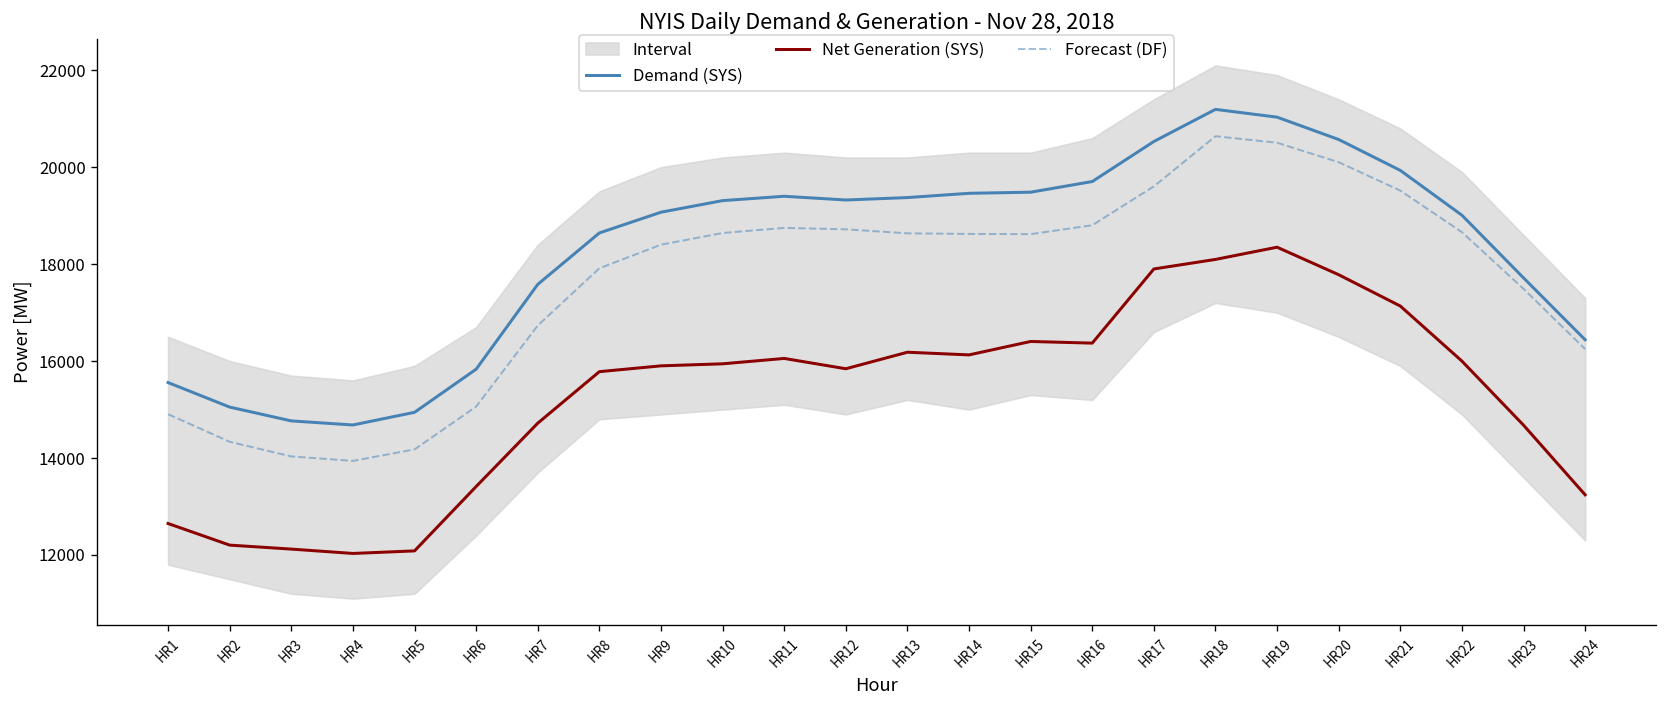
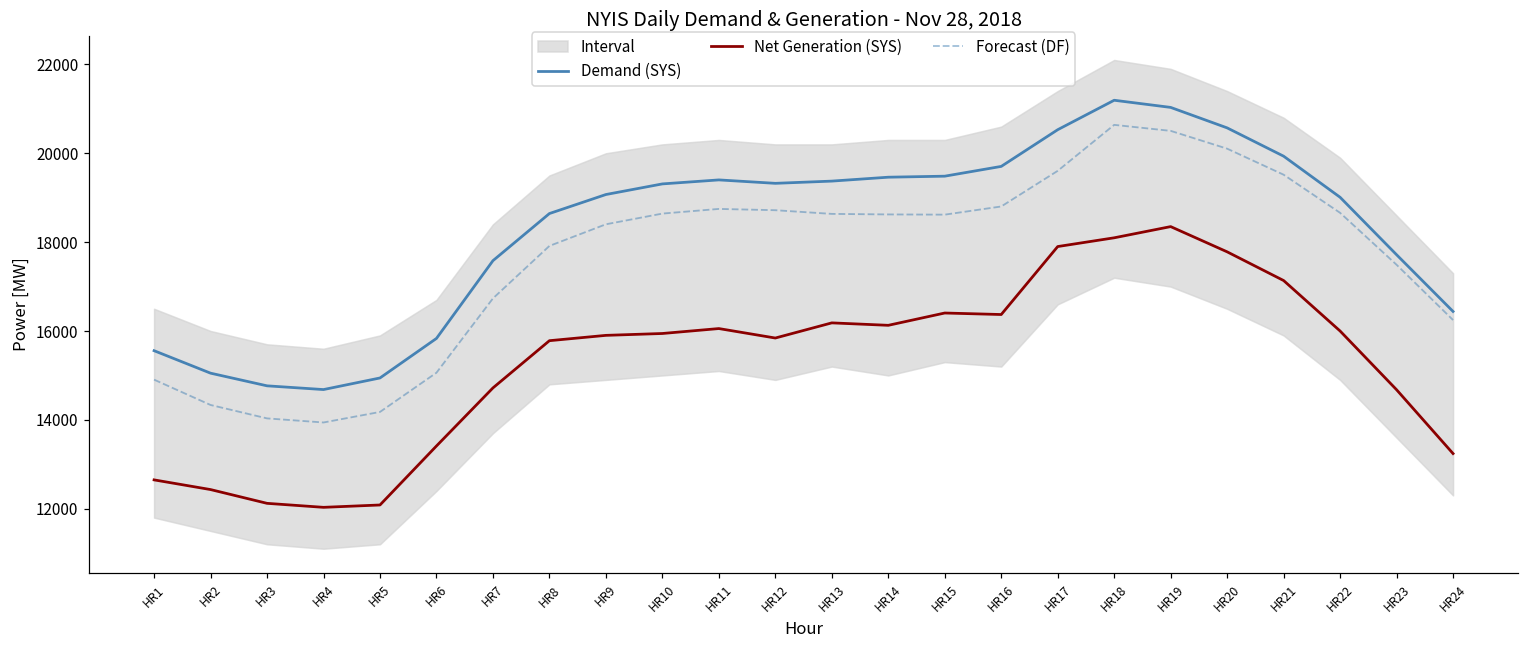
  {
    "Net Generation (SYS)": {
      "HR1": 12600,
-     "HR2": 12200,
+     "HR2": 12400,
      "HR3": 12100,
      "HR4": 12000,
      "HR5": 12100,
      "HR6": 13400,
      "HR7": 14700,
      "HR8": 15800,
      "HR9": 15900,
      "HR10": 15900,
      "HR11": 16100,
      "HR12": 15800,
      "HR13": 16200,
      "HR14": 16100,
      "HR15": 16400,
      "HR16": 16400,
      "HR17": 17900,
      "HR18": 18100,
      "HR19": 18400,
      "HR20": 17800,
      "HR21": 17100,
      "HR22": 16000,
      "HR23": 14700,
      "HR24": 13200
    }
  }
